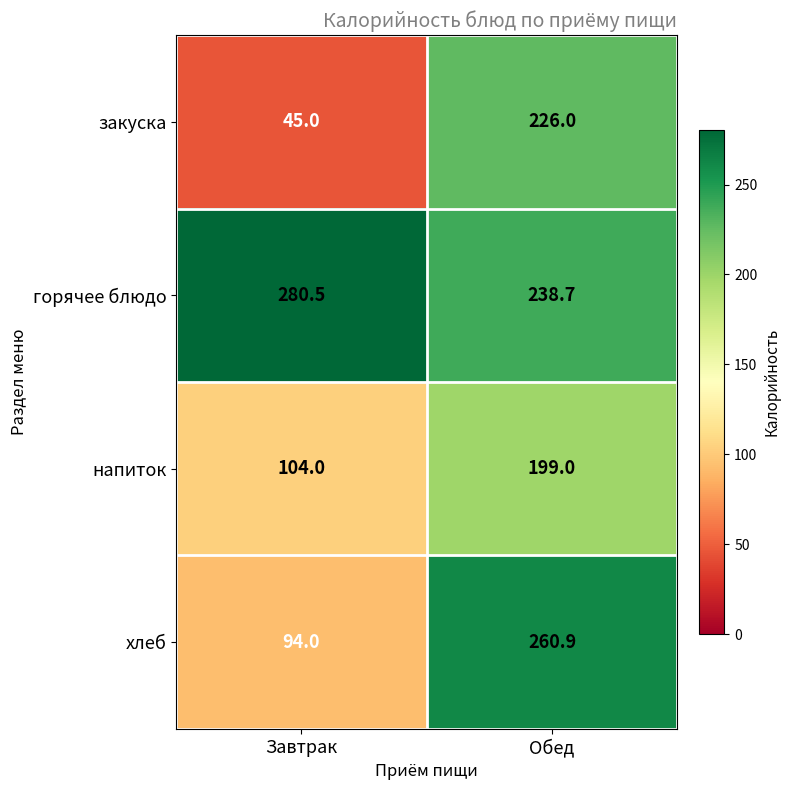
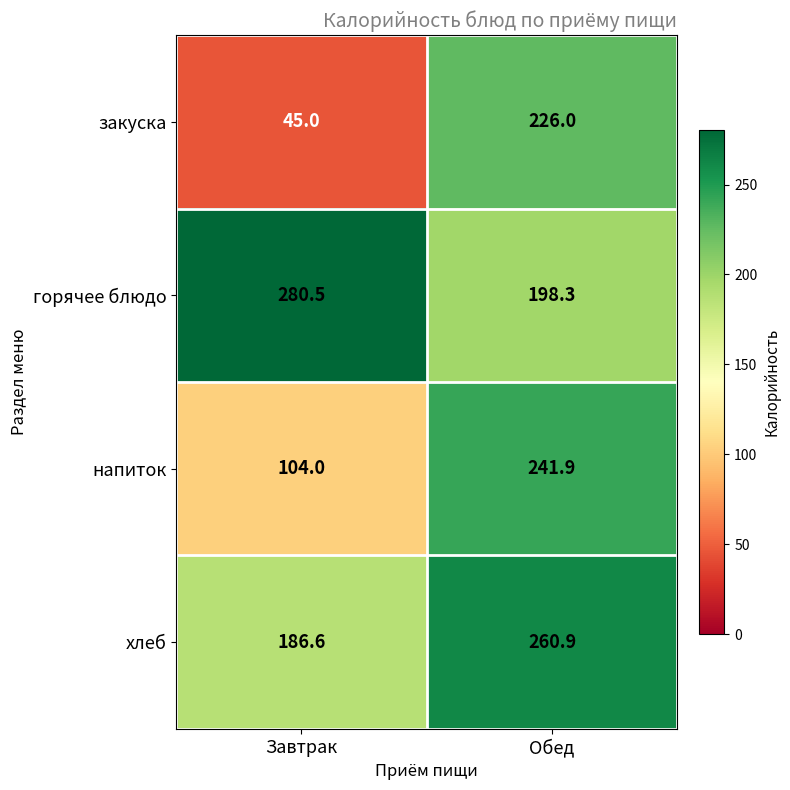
  {
    "закуска": {
      "Завтрак": 45.0,
      "Обед": 226.0
    },
    "горячее блюдо": {
      "Завтрак": 280.5,
-     "Обед": 238.7
+     "Обед": 198.3
    },
    "напиток": {
      "Завтрак": 104.0,
-     "Обед": 199.0
+     "Обед": 241.9
    },
    "хлеб": {
-     "Завтрак": 94.0,
+     "Завтрак": 186.6,
      "Обед": 260.9
    }
  }
